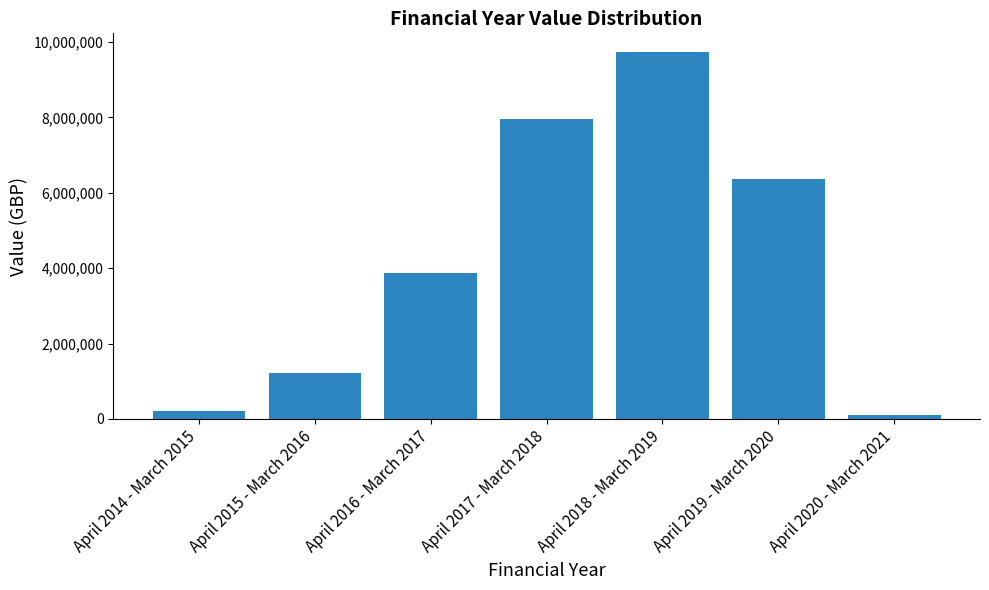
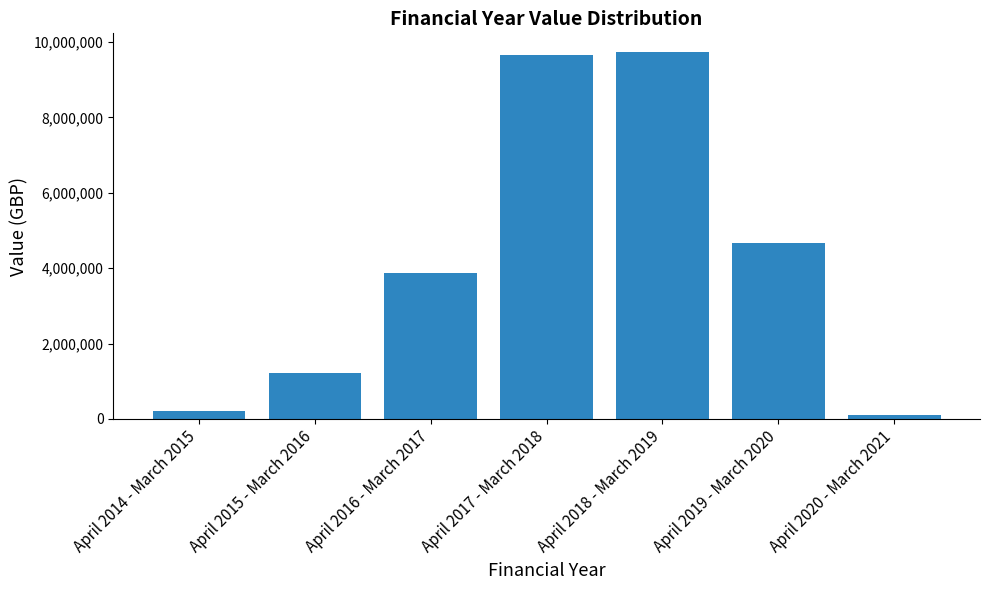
  {
    "April 2014 - March 2015": "200,000",
    "April 2015 - March 2016": "1,200,000",
    "April 2016 - March 2017": "3,900,000",
-   "April 2017 - March 2018": "8,000,000",
+   "April 2017 - March 2018": "9,700,000",
    "April 2018 - March 2019": "9,700,000",
-   "April 2019 - March 2020": "6,400,000",
+   "April 2019 - March 2020": "4,700,000",
    "April 2020 - March 2021": "100,000"
  }
